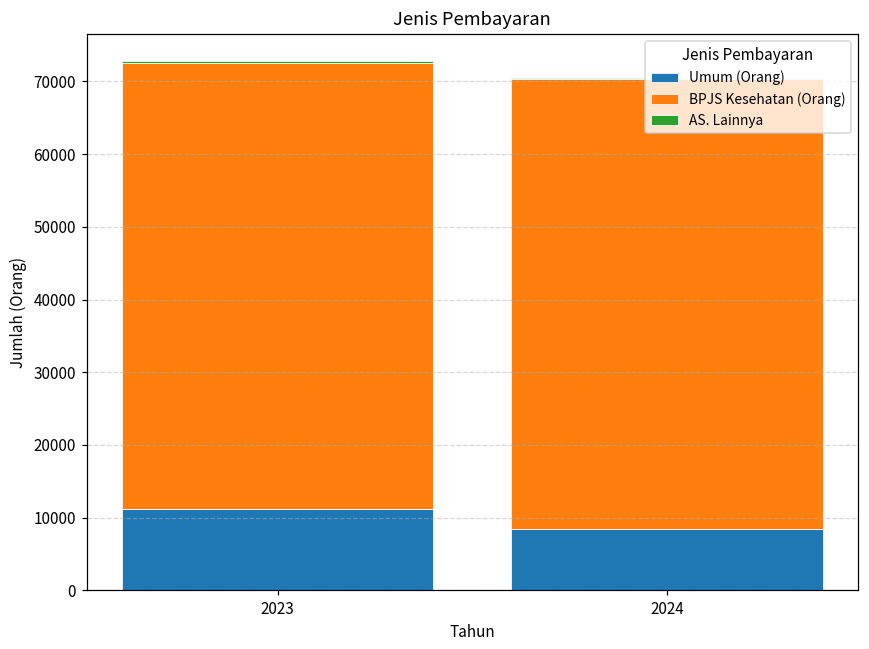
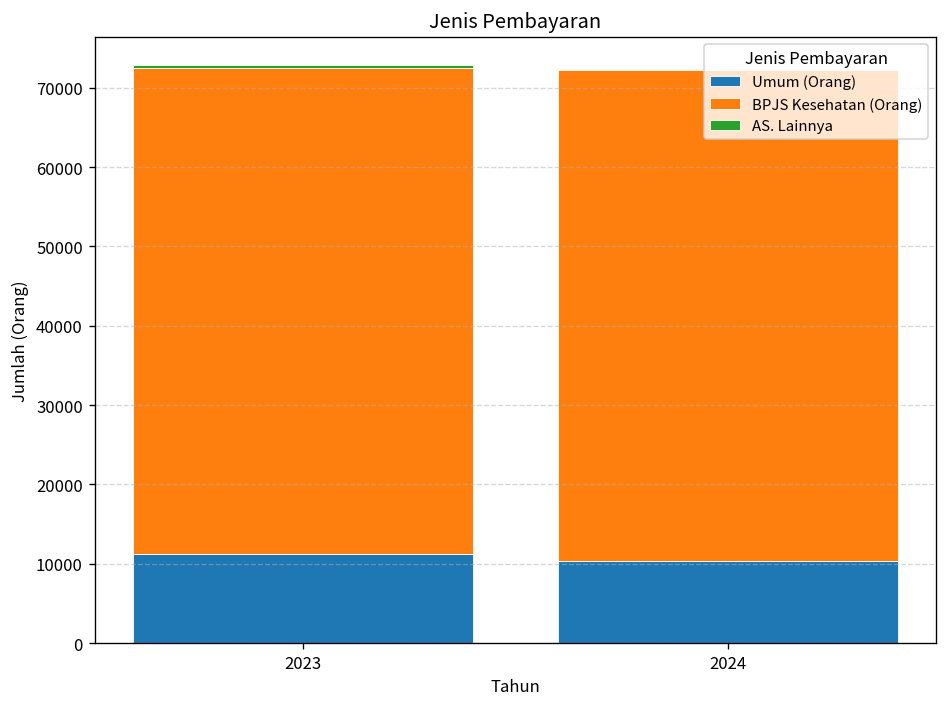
  {
    "Umum (Orang)": {
      "2023": 11000,
-     "2024": 8000
+     "2024": 10000
    },
    "BPJS Kesehatan (Orang)": {
      "2023": 61000
    }
  }
